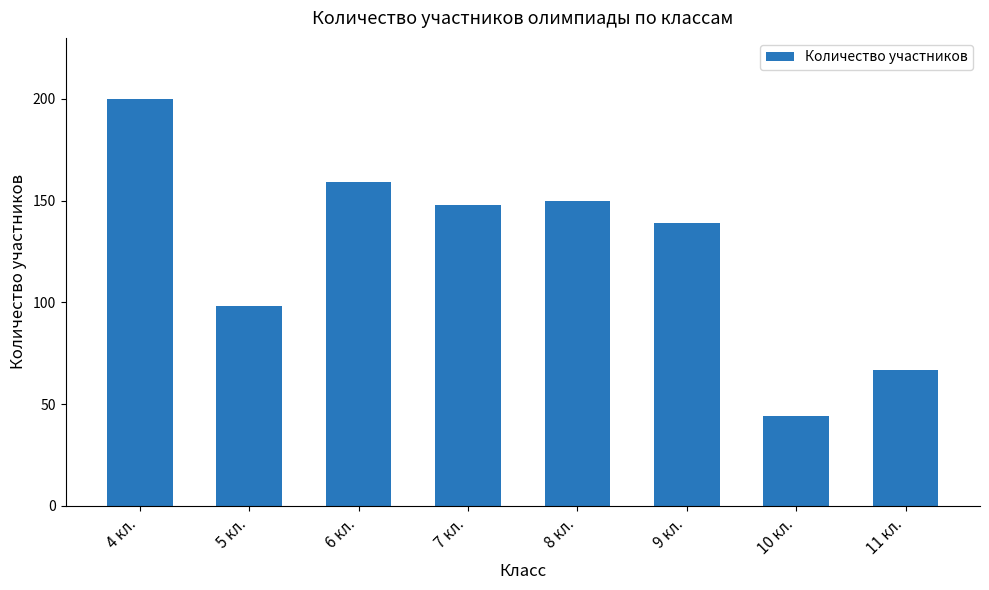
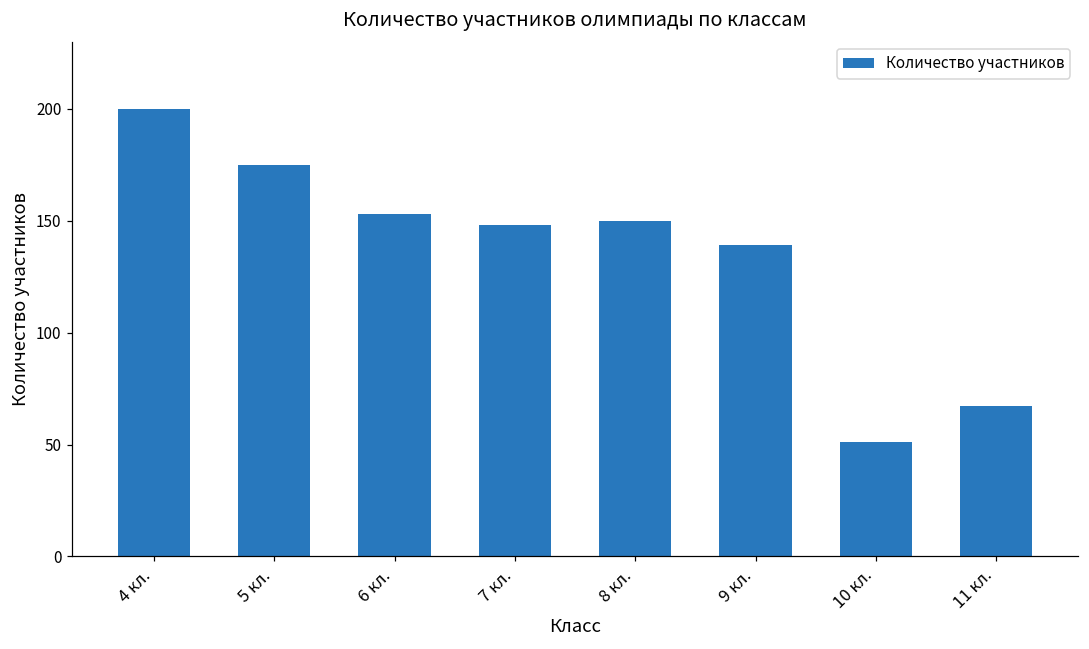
  {
    "4 кл.": 200,
-   "5 кл.": 98,
-   "6 кл.": 159,
+   "5 кл.": 175,
+   "6 кл.": 153,
    "7 кл.": 148,
    "8 кл.": 150,
    "9 кл.": 139,
-   "10 кл.": 44,
+   "10 кл.": 51,
    "11 кл.": 67
  }
